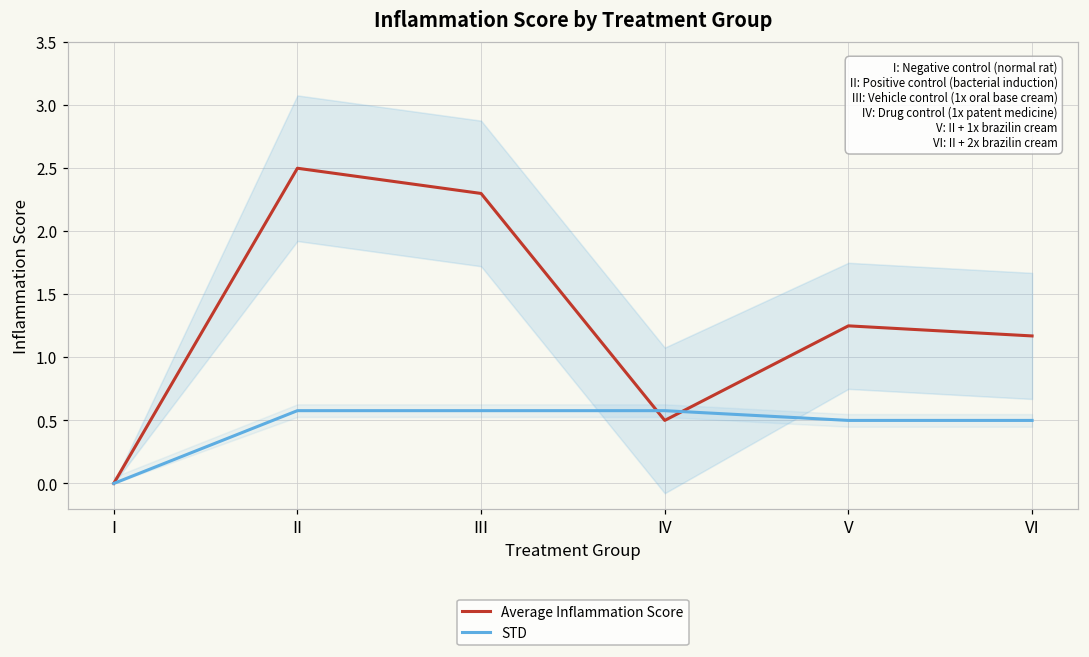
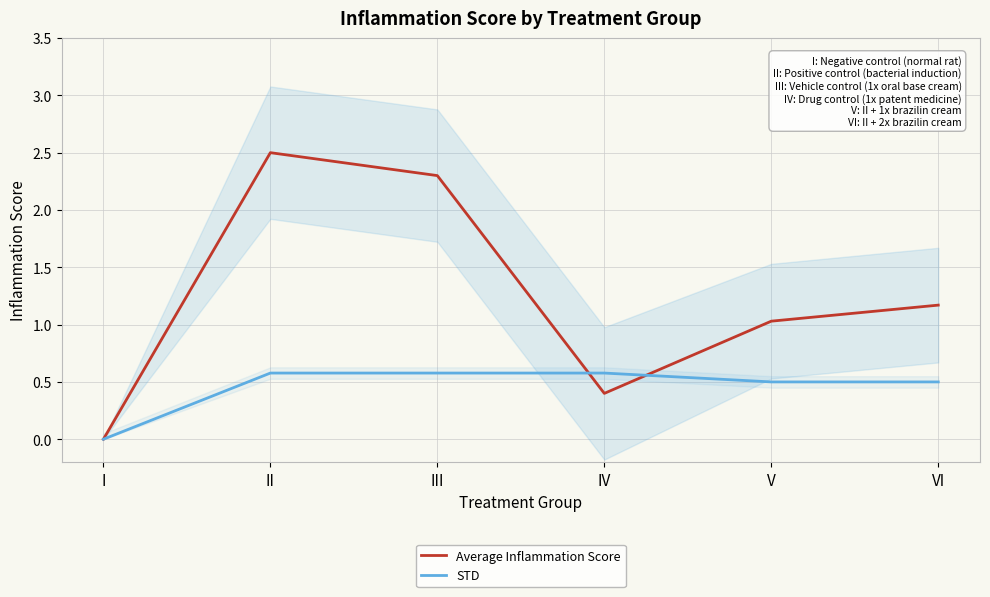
  {
    "Average Inflammation Score": {
      "II": 2.50,
      "III": 2.30,
-     "IV": 0.5,
-     "V": 1.25,
+     "IV": 0.4,
+     "V": 1.03,
      "VI": 1.17
    }
  }
